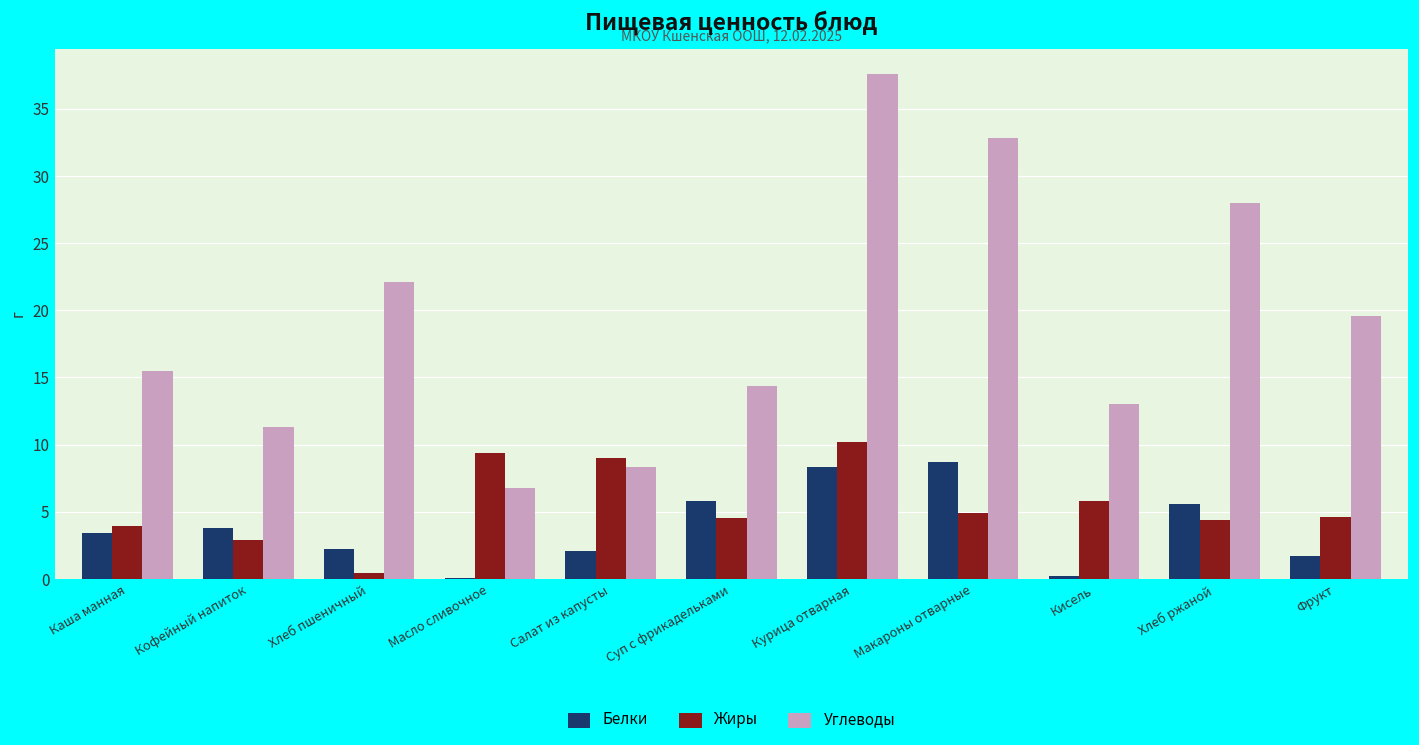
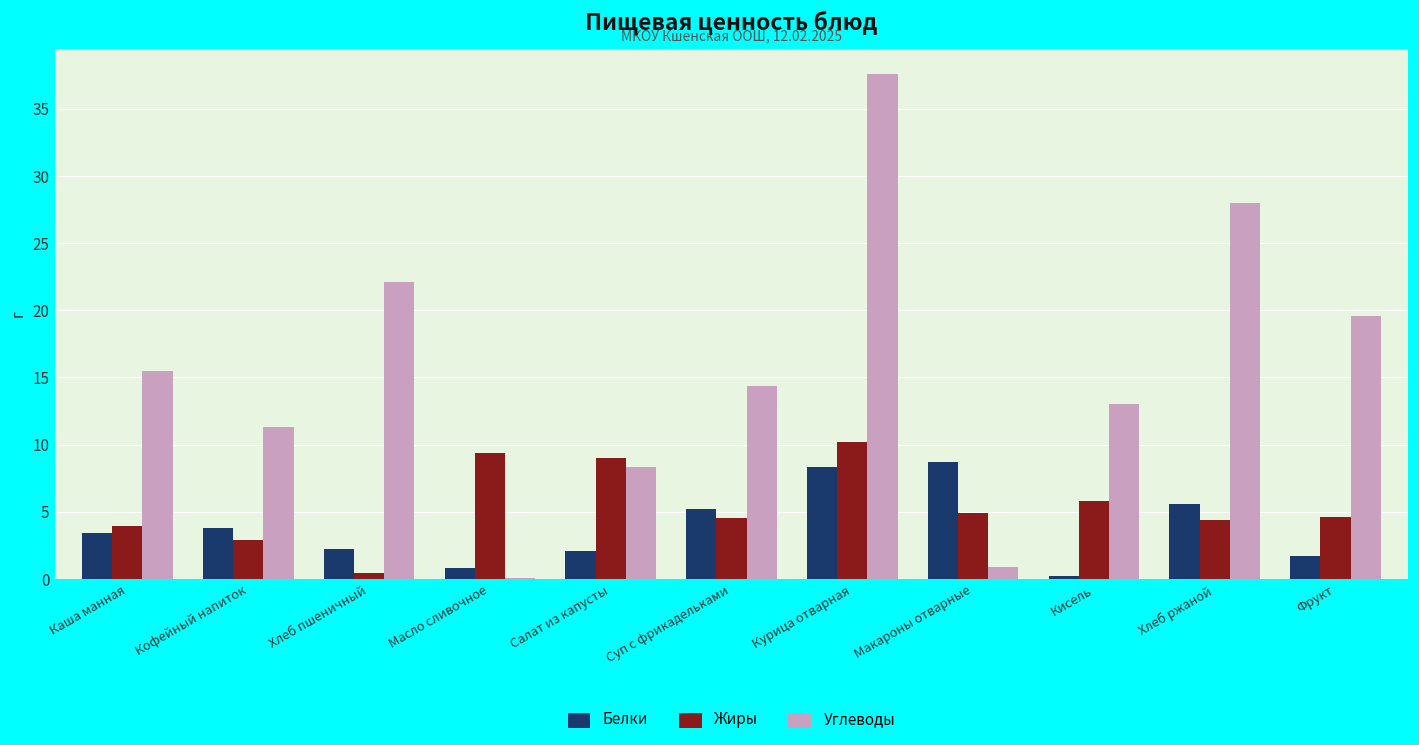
  {
    "Белки": {
      "Каша манная": 3.4,
      "Кофейный напиток": 3.8,
      "Хлеб пшеничный": 2.2,
-     "Масло сливочное": 0.1,
+     "Масло сливочное": 0.8,
      "Салат из капусты": 2.1,
-     "Суп с фрикадельками": 5.8,
+     "Суп с фрикадельками": 5.2,
      "Курица отварная": 8.3,
      "Макароны отварные": 8.7,
      "Хлеб ржаной": 5.6,
      "Фрукт": 1.7
    },
    "Жиры": {
      "Каша манная": 4.0,
      "Кофейный напиток": 2.9,
      "Хлеб пшеничный": 0.4,
      "Масло сливочное": 9.4,
      "Салат из капусты": 9.0,
      "Суп с фрикадельками": 4.6,
      "Курица отварная": 10.2,
      "Макароны отварные": 4.9,
      "Кисель": 5.8,
      "Хлеб ржаной": 4.4,
      "Фрукт": 4.6
    },
    "Углеводы": {
      "Каша манная": 15.5,
      "Кофейный напиток": 11.3,
      "Хлеб пшеничный": 22.1,
-     "Масло сливочное": 6.8,
+     "Масло сливочное": 0.1,
      "Салат из капусты": 8.3,
      "Суп с фрикадельками": 14.3,
      "Курица отварная": 37.6,
-     "Макароны отварные": 32.8,
+     "Макароны отварные": 0.9,
      "Кисель": 13.0,
      "Хлеб ржаной": 28.0,
      "Фрукт": 19.6
    }
  }
